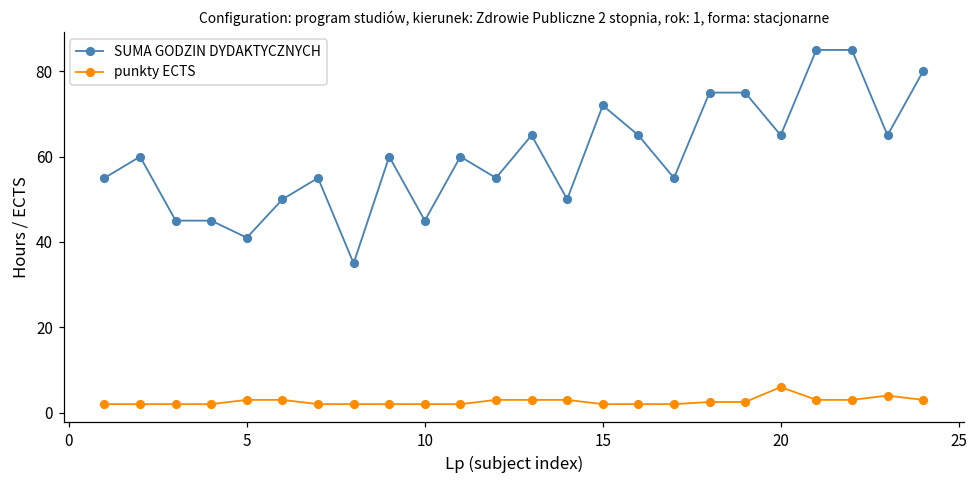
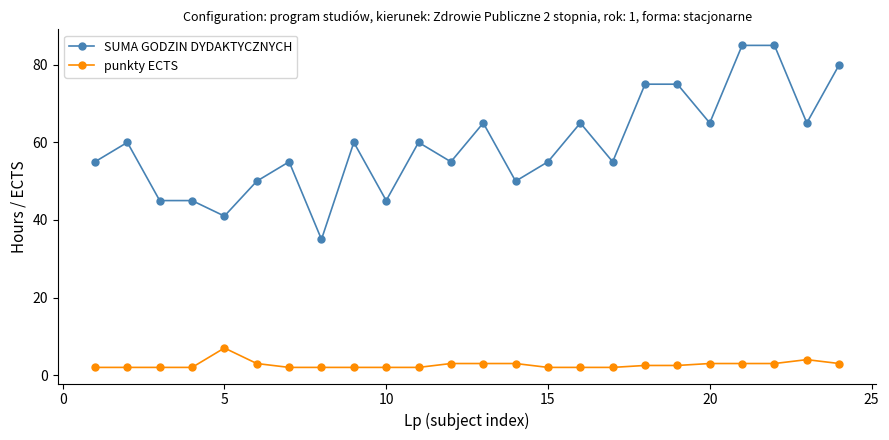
  {
    "SUMA GODZIN DYDAKTYCZNYCH": {
      "5": 41,
      "10": 45,
-     "15": 72,
+     "15": 55,
      "20": 65
    },
    "punkty ECTS": {
-     "5": 3,
+     "5": 7,
      "10": 2,
      "15": 2,
-     "20": 6
+     "20": 3
    }
  }
